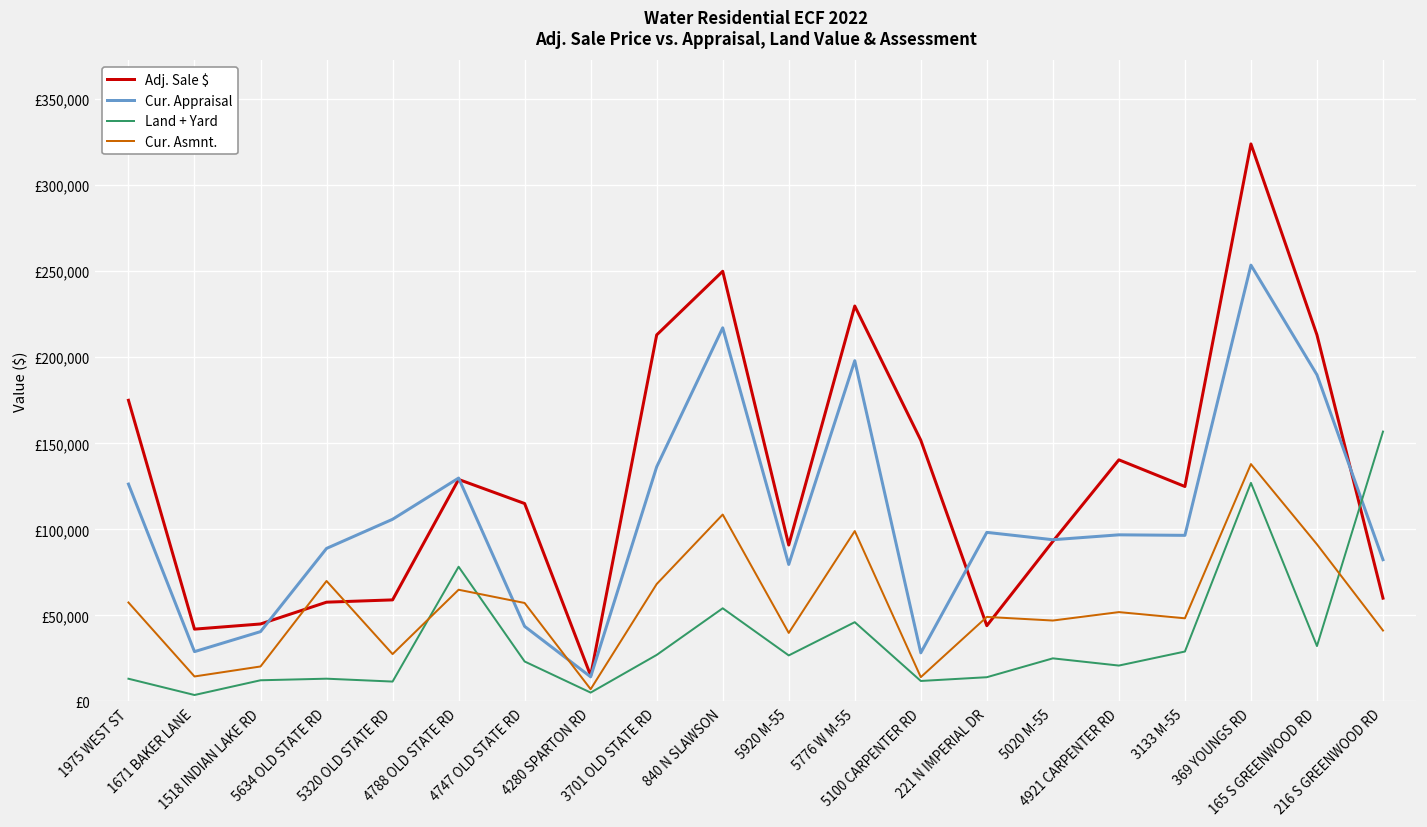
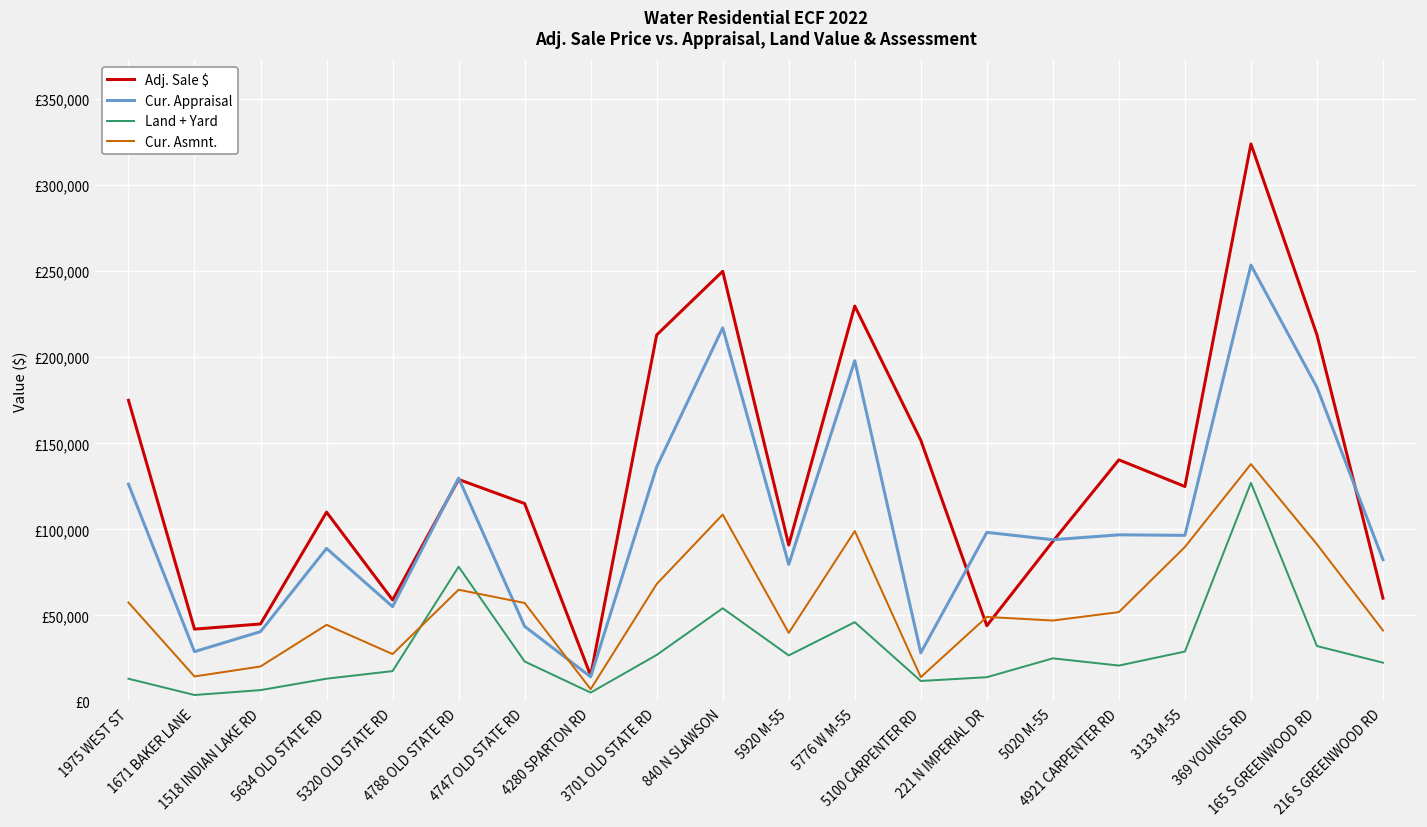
  {
    "Adj. Sale $": {
      "1975 WEST ST": "£175,000",
      "1671 BAKER LANE": "£42,000",
      "1518 INDIAN LAKE RD": "£45,000",
-     "5634 OLD STATE RD": "£58,000",
+     "5634 OLD STATE RD": "£110,000",
      "5320 OLD STATE RD": "£59,000",
      "4747 OLD STATE RD": "£115,000",
      "3701 OLD STATE RD": "£213,000",
      "840 N SLAWSON": "£250,000",
      "5920 M-55": "£91,000",
      "5776 W M-55": "£230,000",
      "5100 CARPENTER RD": "£152,000",
      "221 N IMPERIAL DR": "£44,000",
      "4921 CARPENTER RD": "£140,000",
      "3133 M-55": "£125,000",
      "369 YOUNGS RD": "£324,000",
      "165 S GREENWOOD RD": "£213,000",
      "216 S GREENWOOD RD": "£60,000"
    },
    "Cur. Appraisal": {
      "1975 WEST ST": "£126,000",
      "1671 BAKER LANE": "£29,000",
      "1518 INDIAN LAKE RD": "£41,000",
      "5634 OLD STATE RD": "£89,000",
-     "5320 OLD STATE RD": "£106,000",
+     "5320 OLD STATE RD": "£55,000",
      "4747 OLD STATE RD": "£44,000",
      "3701 OLD STATE RD": "£136,000",
      "840 N SLAWSON": "£217,000",
      "5920 M-55": "£80,000",
      "5776 W M-55": "£198,000",
      "5100 CARPENTER RD": "£28,000",
      "221 N IMPERIAL DR": "£98,000",
      "4921 CARPENTER RD": "£97,000",
      "3133 M-55": "£97,000",
      "369 YOUNGS RD": "£254,000",
-     "165 S GREENWOOD RD": "£190,000",
+     "165 S GREENWOOD RD": "£183,000",
      "216 S GREENWOOD RD": "£82,000"
    },
    "Land + Yard": {
      "1975 WEST ST": "£13,000",
      "1671 BAKER LANE": "£4,000",
-     "1518 INDIAN LAKE RD": "£12,000",
+     "1518 INDIAN LAKE RD": "£7,000",
      "5634 OLD STATE RD": "£13,000",
-     "5320 OLD STATE RD": "£12,000",
+     "5320 OLD STATE RD": "£18,000",
      "4788 OLD STATE RD": "£78,000",
      "4747 OLD STATE RD": "£23,000",
      "4280 SPARTON RD": "£5,000",
      "3701 OLD STATE RD": "£27,000",
      "840 N SLAWSON": "£54,000",
      "5920 M-55": "£27,000",
      "5776 W M-55": "£46,000",
      "5100 CARPENTER RD": "£12,000",
      "221 N IMPERIAL DR": "£14,000",
      "5020 M-55": "£25,000",
      "4921 CARPENTER RD": "£21,000",
      "3133 M-55": "£29,000",
      "369 YOUNGS RD": "£127,000",
      "165 S GREENWOOD RD": "£32,000",
-     "216 S GREENWOOD RD": "£157,000"
+     "216 S GREENWOOD RD": "£23,000"
    },
    "Cur. Asmnt.": {
      "1975 WEST ST": "£57,000",
      "1671 BAKER LANE": "£15,000",
      "1518 INDIAN LAKE RD": "£20,000",
-     "5634 OLD STATE RD": "£70,000",
+     "5634 OLD STATE RD": "£45,000",
      "5320 OLD STATE RD": "£28,000",
      "4788 OLD STATE RD": "£65,000",
      "4747 OLD STATE RD": "£57,000",
      "4280 SPARTON RD": "£7,000",
      "3701 OLD STATE RD": "£68,000",
      "840 N SLAWSON": "£109,000",
      "5920 M-55": "£40,000",
      "5776 W M-55": "£99,000",
      "5100 CARPENTER RD": "£14,000",
      "221 N IMPERIAL DR": "£49,000",
      "5020 M-55": "£47,000",
      "4921 CARPENTER RD": "£52,000",
-     "3133 M-55": "£48,000",
+     "3133 M-55": "£90,000",
      "369 YOUNGS RD": "£138,000",
      "165 S GREENWOOD RD": "£91,000",
      "216 S GREENWOOD RD": "£41,000"
    }
  }
